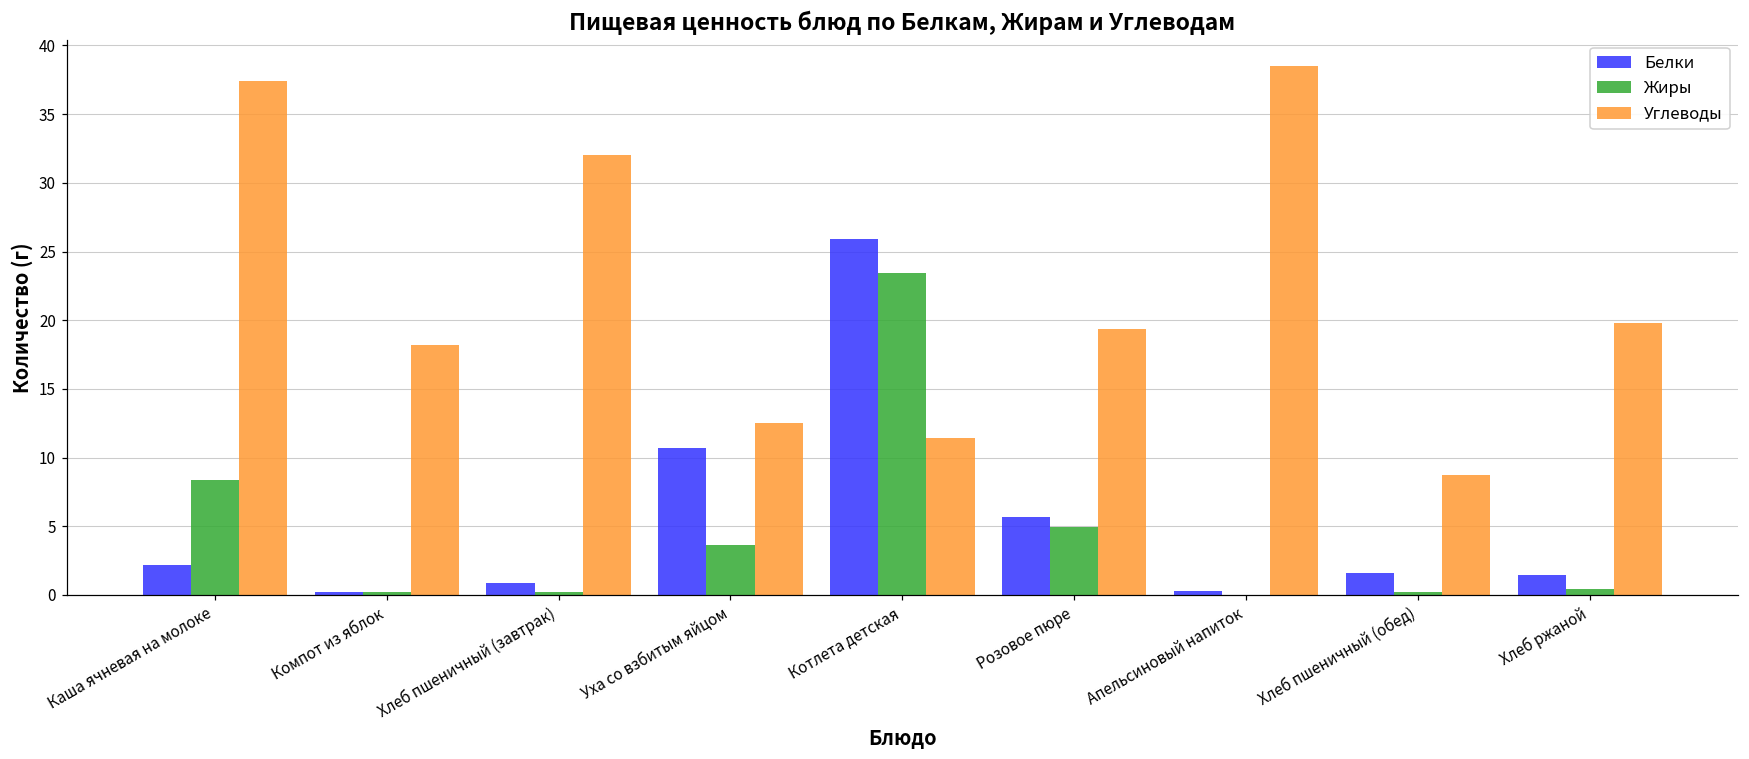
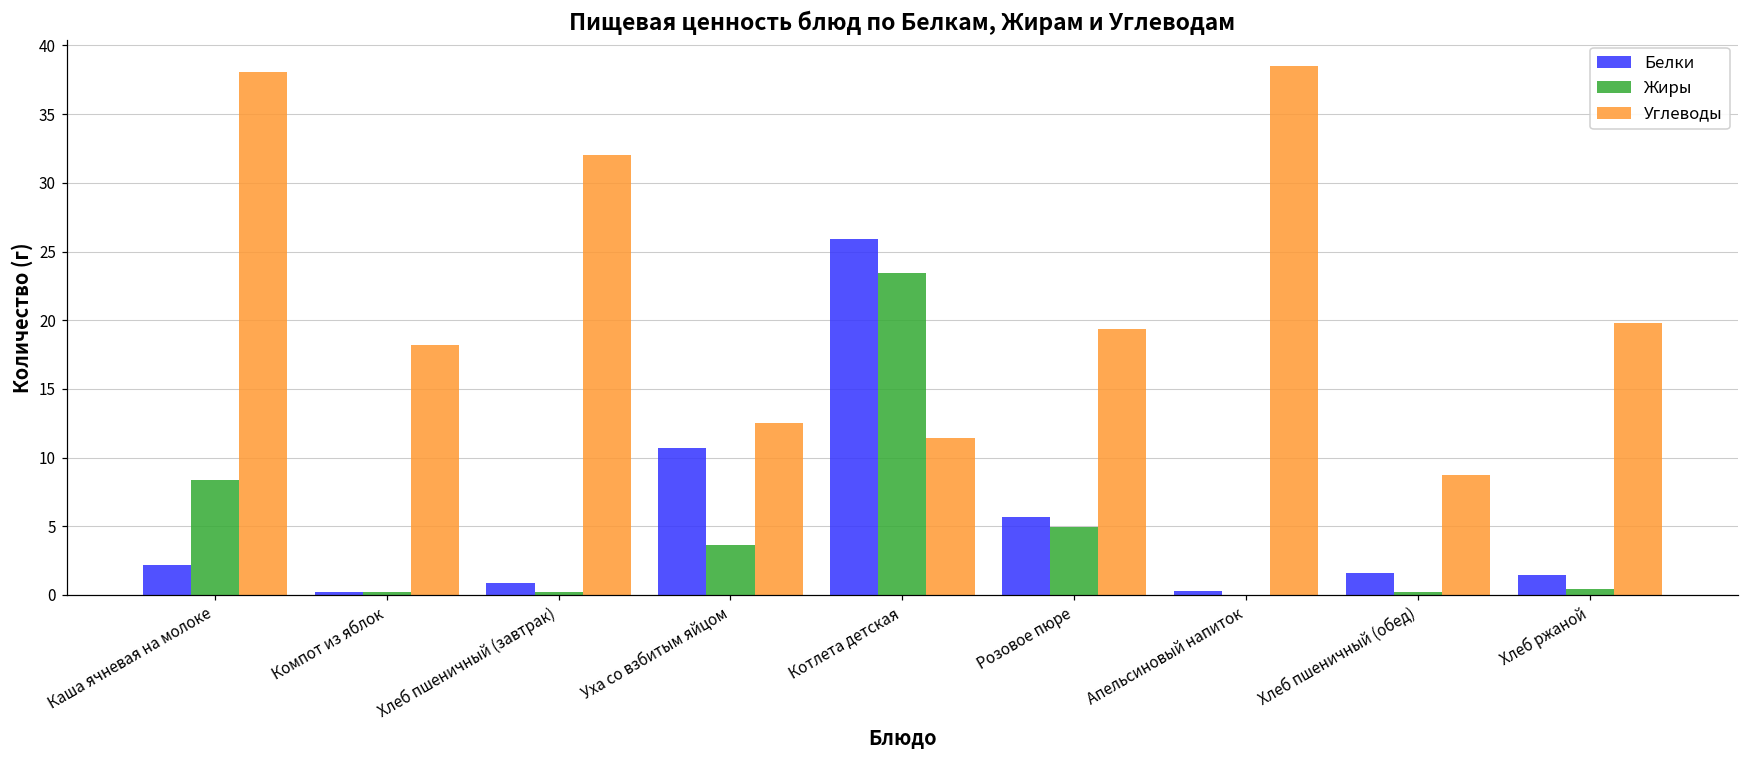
  {
    "Белки": {
      "Каша ячневая на молоке": 2.2,
      "Хлеб пшеничный (завтрак)": 0.8,
      "Уха со взбитым яйцом": 10.7,
      "Котлета детская": 25.9,
      "Розовое пюре": 5.7,
      "Апельсиновый напиток": 0.3,
      "Хлеб пшеничный (обед)": 1.6,
      "Хлеб ржаной": 1.5
    },
    "Жиры": {
      "Каша ячневая на молоке": 8.4,
      "Уха со взбитым яйцом": 3.6,
      "Котлета детская": 23.4,
      "Розовое пюре": 5.0,
      "Апельсиновый напиток": 0.0,
      "Хлеб ржаной": 0.4
    },
    "Углеводы": {
-     "Каша ячневая на молоке": 37.4,
+     "Каша ячневая на молоке": 38.1,
      "Компот из яблок": 18.2,
      "Хлеб пшеничный (завтрак)": 32.0,
      "Уха со взбитым яйцом": 12.5,
      "Котлета детская": 11.4,
      "Розовое пюре": 19.4,
      "Апельсиновый напиток": 38.5,
      "Хлеб пшеничный (обед)": 8.8,
      "Хлеб ржаной": 19.8
    }
  }
